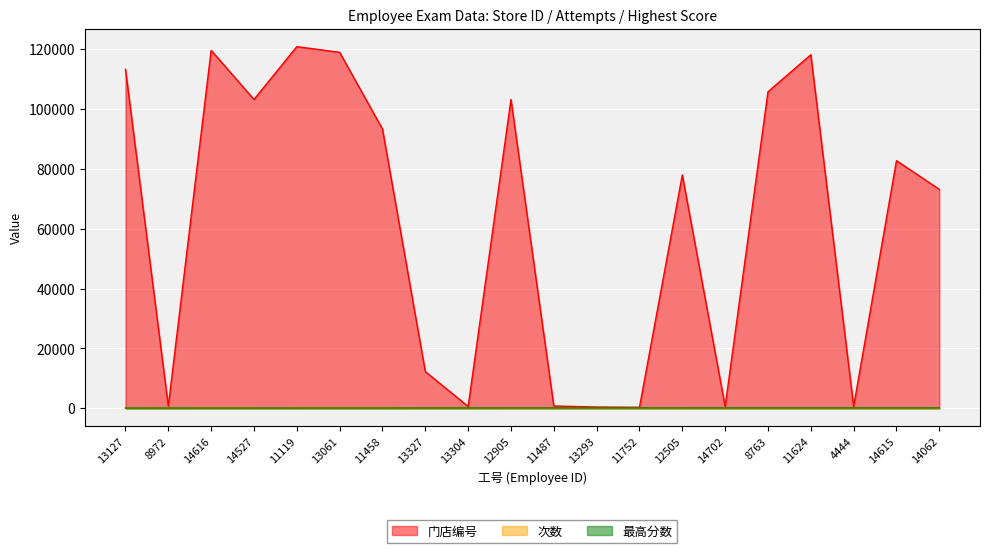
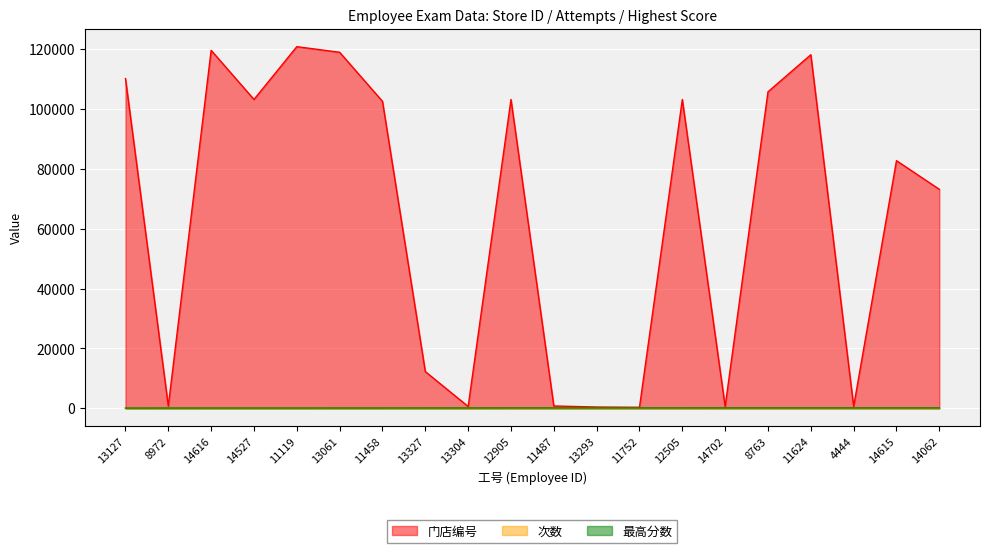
  {
    "门店编号": {
-     "13127": 113000,
+     "13127": 110000,
      "14616": 120000,
      "14527": 103000,
      "11119": 121000,
      "13061": 119000,
-     "11458": 93000,
+     "11458": 103000,
      "13327": 12000,
      "12905": 103000,
-     "12505": 78000,
+     "12505": 103000,
      "8763": 106000,
      "11624": 118000,
      "14615": 83000,
      "14062": 73000
    },
    "最高分数": {
      "13127": 0,
      "14616": 0,
      "14527": 0,
      "11119": 0,
      "13061": 0,
      "11458": 0,
      "13327": 0,
      "12905": 0,
      "12505": 0,
      "8763": 0,
      "11624": 0,
      "14615": 0,
      "14062": 0
    }
  }
